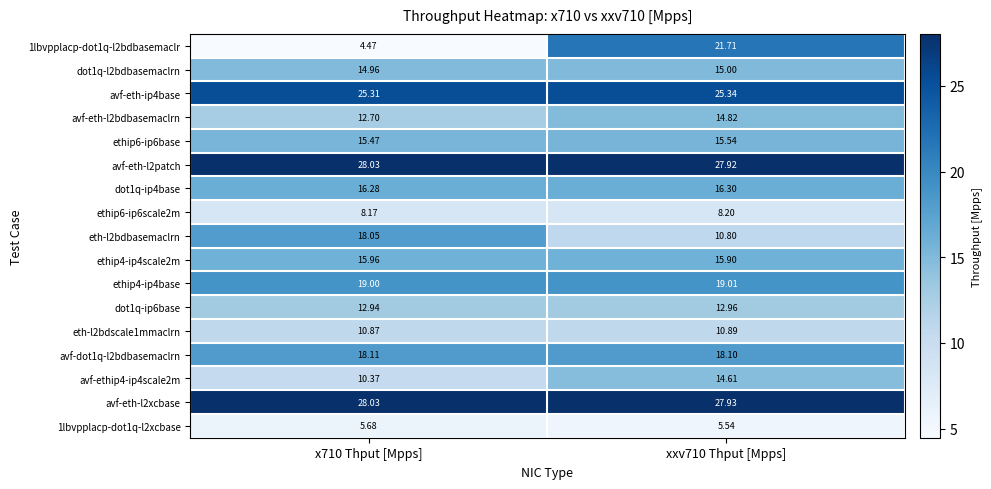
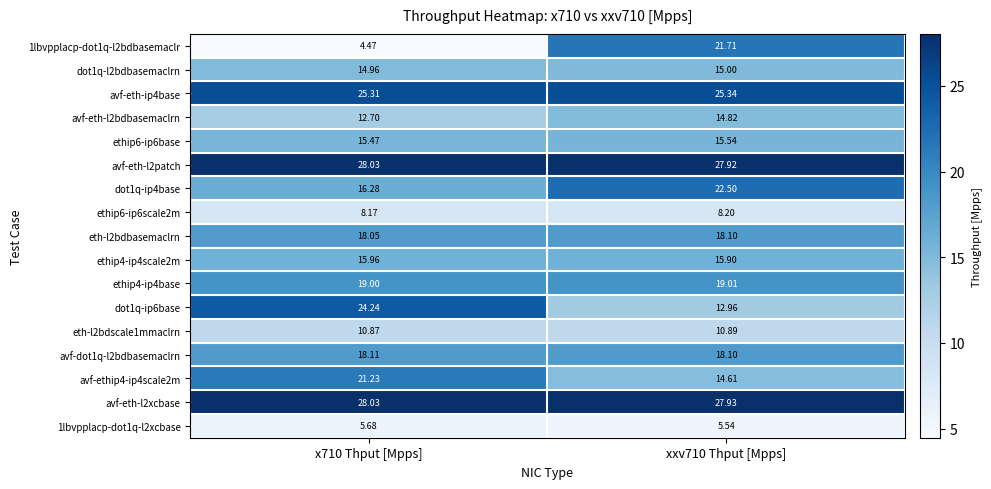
  {
    "1lbvpplacp-dot1q-l2bdbasemaclr": {
      "x710 Thput [Mpps]": 4.47,
      "xxv710 Thput [Mpps]": 21.71
    },
    "dot1q-l2bdbasemaclrn": {
      "x710 Thput [Mpps]": 14.96,
      "xxv710 Thput [Mpps]": 15.00
    },
    "avf-eth-ip4base": {
      "x710 Thput [Mpps]": 25.31,
      "xxv710 Thput [Mpps]": 25.34
    },
    "avf-eth-l2bdbasemaclrn": {
      "x710 Thput [Mpps]": 12.70,
      "xxv710 Thput [Mpps]": 14.82
    },
    "ethip6-ip6base": {
      "x710 Thput [Mpps]": 15.47,
      "xxv710 Thput [Mpps]": 15.54
    },
    "avf-eth-l2patch": {
      "x710 Thput [Mpps]": 28.03,
      "xxv710 Thput [Mpps]": 27.92
    },
    "dot1q-ip4base": {
      "x710 Thput [Mpps]": 16.28,
-     "xxv710 Thput [Mpps]": 16.30
+     "xxv710 Thput [Mpps]": 22.50
    },
    "ethip6-ip6scale2m": {
      "x710 Thput [Mpps]": 8.17,
      "xxv710 Thput [Mpps]": 8.20
    },
    "eth-l2bdbasemaclrn": {
      "x710 Thput [Mpps]": 18.05,
-     "xxv710 Thput [Mpps]": 10.80
+     "xxv710 Thput [Mpps]": 18.10
    },
    "ethip4-ip4scale2m": {
      "x710 Thput [Mpps]": 15.96,
      "xxv710 Thput [Mpps]": 15.90
    },
    "ethip4-ip4base": {
      "x710 Thput [Mpps]": 19.00,
      "xxv710 Thput [Mpps]": 19.01
    },
    "dot1q-ip6base": {
-     "x710 Thput [Mpps]": 12.94,
+     "x710 Thput [Mpps]": 24.24,
      "xxv710 Thput [Mpps]": 12.96
    },
    "eth-l2bdscale1mmaclrn": {
      "x710 Thput [Mpps]": 10.87,
      "xxv710 Thput [Mpps]": 10.89
    },
    "avf-dot1q-l2bdbasemaclrn": {
      "x710 Thput [Mpps]": 18.11,
      "xxv710 Thput [Mpps]": 18.10
    },
    "avf-ethip4-ip4scale2m": {
-     "x710 Thput [Mpps]": 10.37,
+     "x710 Thput [Mpps]": 21.23,
      "xxv710 Thput [Mpps]": 14.61
    },
    "avf-eth-l2xcbase": {
      "x710 Thput [Mpps]": 28.03,
      "xxv710 Thput [Mpps]": 27.93
    },
    "1lbvpplacp-dot1q-l2xcbase": {
      "x710 Thput [Mpps]": 5.68,
      "xxv710 Thput [Mpps]": 5.54
    }
  }
